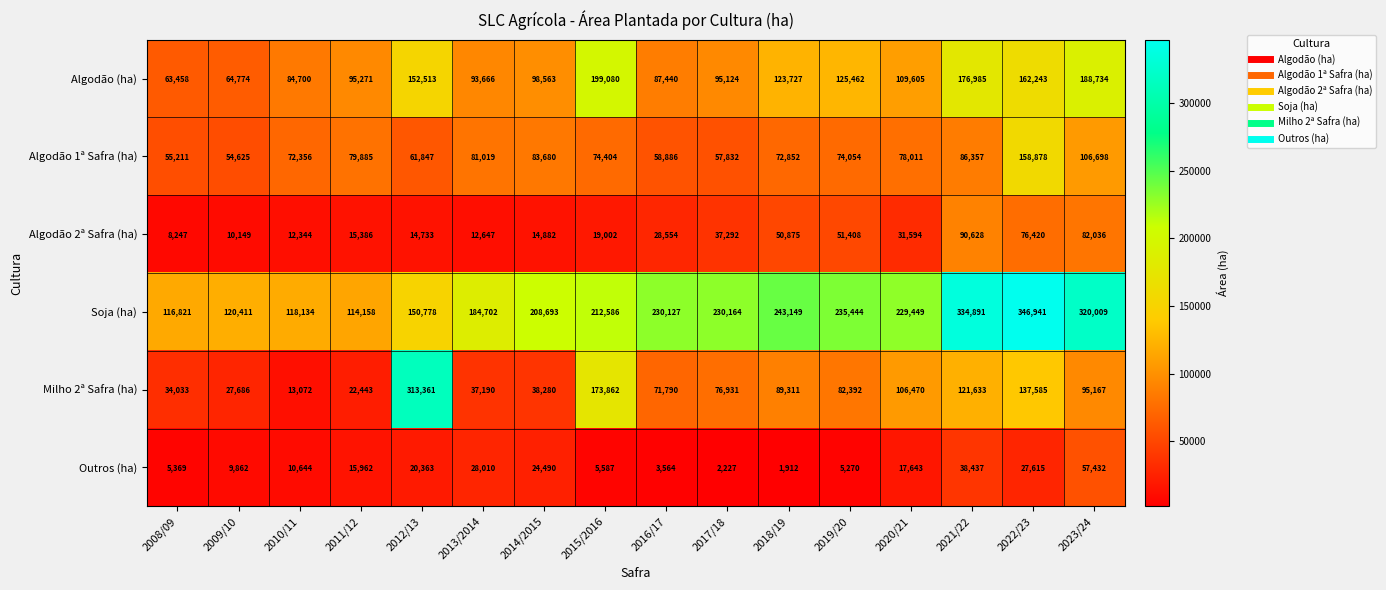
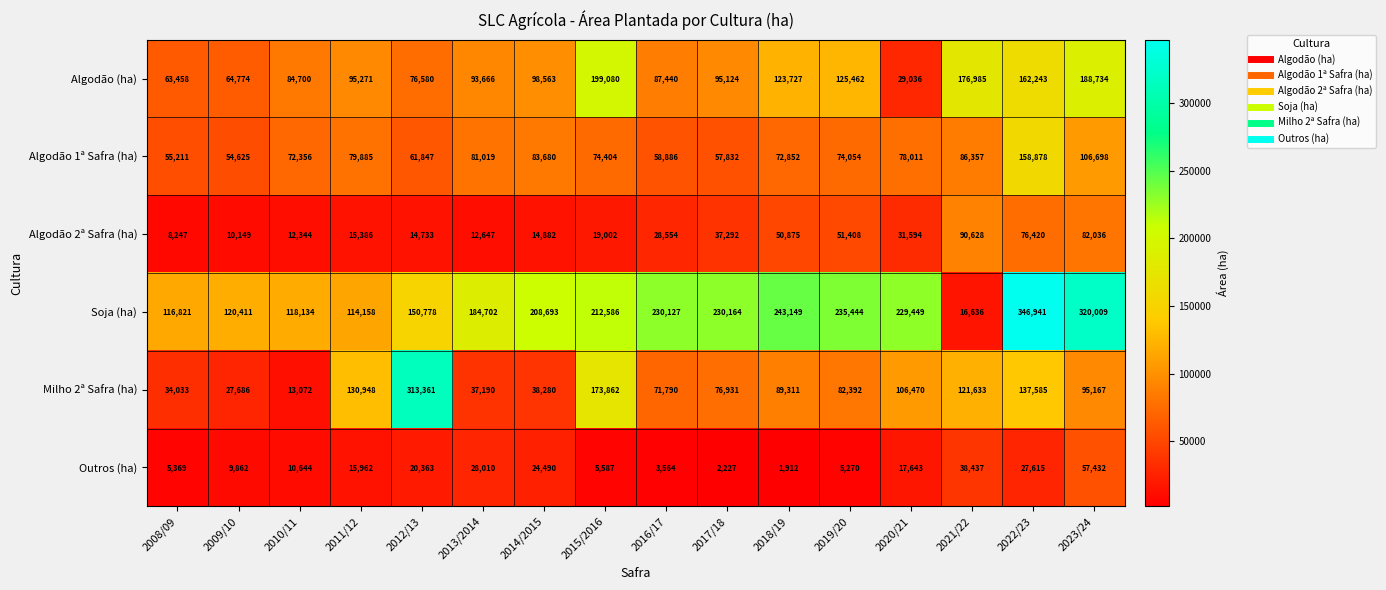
  {
    "Algodão (ha)": {
      "2008/09": "63,458",
      "2009/10": "64,774",
      "2010/11": "84,700",
      "2011/12": "95,271",
-     "2012/13": "152,513",
+     "2012/13": "76,580",
      "2013/2014": "93,666",
      "2014/2015": "98,563",
      "2015/2016": "199,080",
      "2016/17": "87,440",
      "2017/18": "95,124",
      "2018/19": "123,727",
      "2019/20": "125,462",
-     "2020/21": "109,605",
+     "2020/21": "29,036",
      "2021/22": "176,985",
      "2022/23": "162,243",
      "2023/24": "188,734"
    },
    "Algodão 1ª Safra (ha)": {
      "2008/09": "55,211",
      "2009/10": "54,625",
      "2010/11": "72,356",
      "2011/12": "79,885",
      "2012/13": "61,847",
      "2013/2014": "81,019",
      "2014/2015": "83,680",
      "2015/2016": "74,404",
      "2016/17": "58,886",
      "2017/18": "57,832",
      "2018/19": "72,852",
      "2019/20": "74,054",
      "2020/21": "78,011",
      "2021/22": "86,357",
      "2022/23": "158,878",
      "2023/24": "106,698"
    },
    "Algodão 2ª Safra (ha)": {
      "2008/09": "8,247",
      "2009/10": "10,149",
      "2010/11": "12,344",
      "2011/12": "15,386",
      "2012/13": "14,733",
      "2013/2014": "12,647",
      "2014/2015": "14,882",
      "2015/2016": "19,002",
      "2016/17": "28,554",
      "2017/18": "37,292",
      "2018/19": "50,875",
      "2019/20": "51,408",
      "2020/21": "31,594",
      "2021/22": "90,628",
      "2022/23": "76,420",
      "2023/24": "82,036"
    },
    "Soja (ha)": {
      "2008/09": "116,821",
      "2009/10": "120,411",
      "2010/11": "118,134",
      "2011/12": "114,158",
      "2012/13": "150,778",
      "2013/2014": "184,702",
      "2014/2015": "208,693",
      "2015/2016": "212,586",
      "2016/17": "230,127",
      "2017/18": "230,164",
      "2018/19": "243,149",
      "2019/20": "235,444",
      "2020/21": "229,449",
-     "2021/22": "334,891",
+     "2021/22": "16,636",
      "2022/23": "346,941",
      "2023/24": "320,009"
    },
    "Milho 2ª Safra (ha)": {
      "2008/09": "34,033",
      "2009/10": "27,686",
      "2010/11": "13,072",
-     "2011/12": "22,443",
+     "2011/12": "130,948",
      "2012/13": "313,361",
      "2013/2014": "37,190",
      "2014/2015": "38,280",
      "2015/2016": "173,862",
      "2016/17": "71,790",
      "2017/18": "76,931",
      "2018/19": "89,311",
      "2019/20": "82,392",
      "2020/21": "106,470",
      "2021/22": "121,633",
      "2022/23": "137,585",
      "2023/24": "95,167"
    },
    "Outros (ha)": {
      "2008/09": "5,369",
      "2009/10": "9,862",
      "2010/11": "10,644",
      "2011/12": "15,962",
      "2012/13": "20,363",
      "2013/2014": "28,010",
      "2014/2015": "24,490",
      "2015/2016": "5,587",
      "2016/17": "3,564",
      "2017/18": "2,227",
      "2018/19": "1,912",
      "2019/20": "5,270",
      "2020/21": "17,643",
      "2021/22": "38,437",
      "2022/23": "27,615",
      "2023/24": "57,432"
    }
  }
